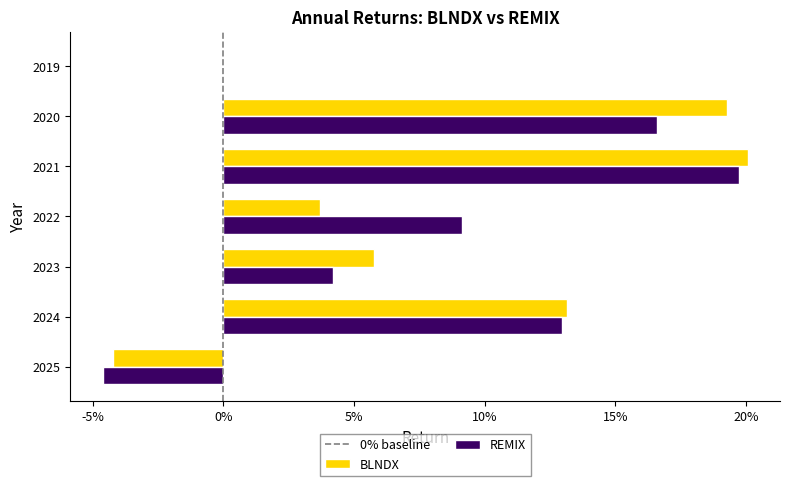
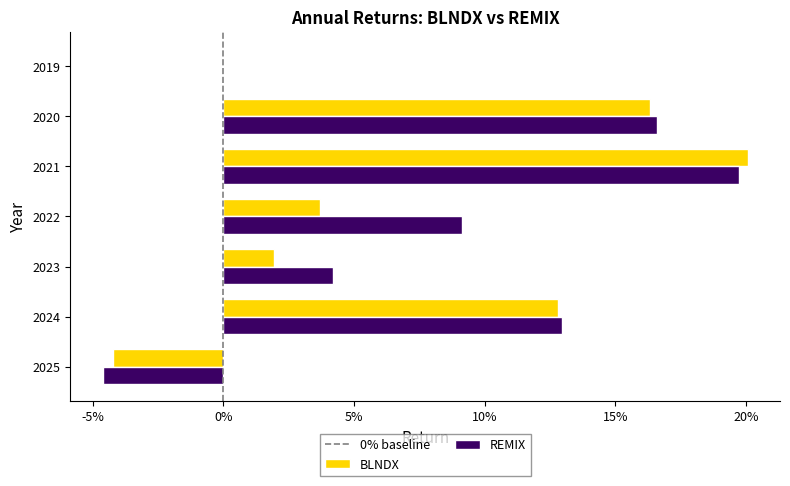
  {
    "BLNDX": {
      "2019": "0.0%",
-     "2020": "19.3%",
+     "2020": "16.3%",
      "2021": "20.1%",
      "2022": "3.7%",
-     "2023": "5.8%",
-     "2024": "13.2%",
+     "2023": "1.9%",
+     "2024": "12.8%",
      "2025": "-4.2%"
    },
    "REMIX": {
      "2019": "0.0%",
      "2020": "16.6%",
      "2021": "19.7%",
      "2022": "9.1%",
      "2023": "4.2%",
      "2024": "13.0%",
      "2025": "-4.6%"
    }
  }
